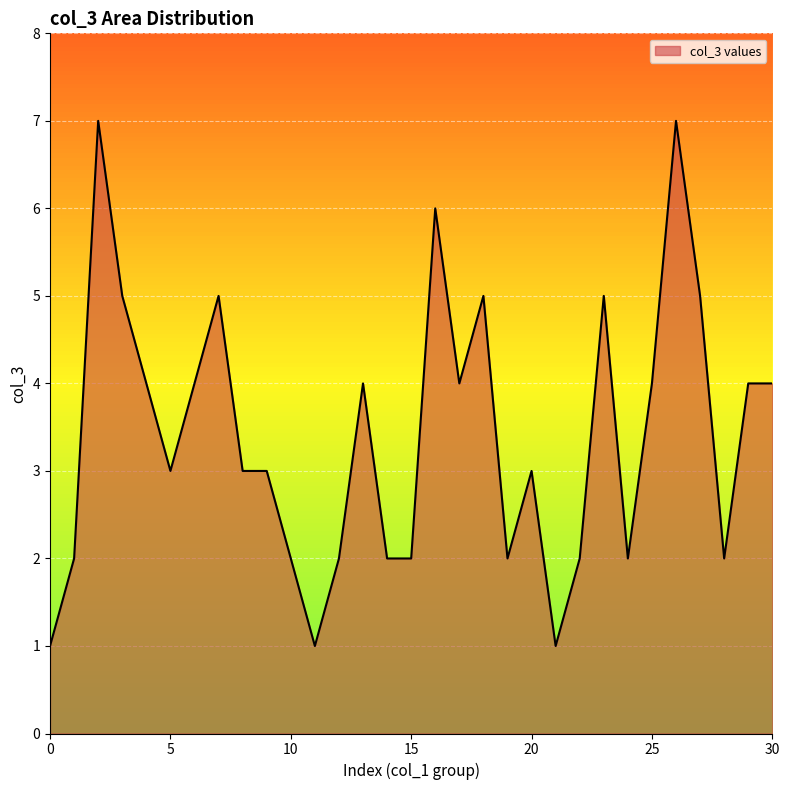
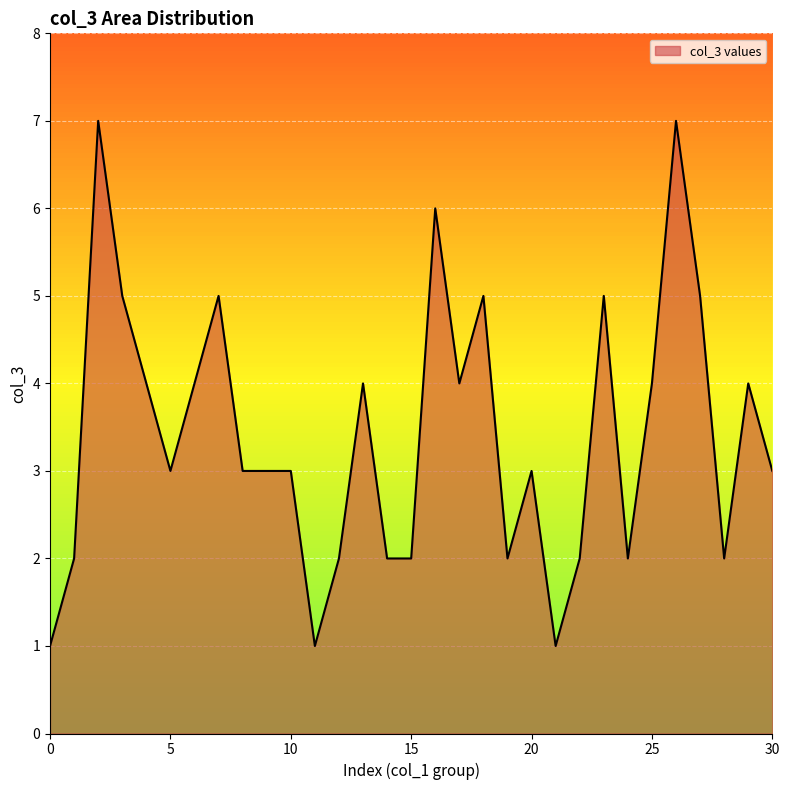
  {
    "0": 1,
    "5": 3,
-   "10": 2,
+   "10": 3,
    "15": 2,
    "20": 3,
    "25": 4,
-   "30": 4
+   "30": 3
  }
